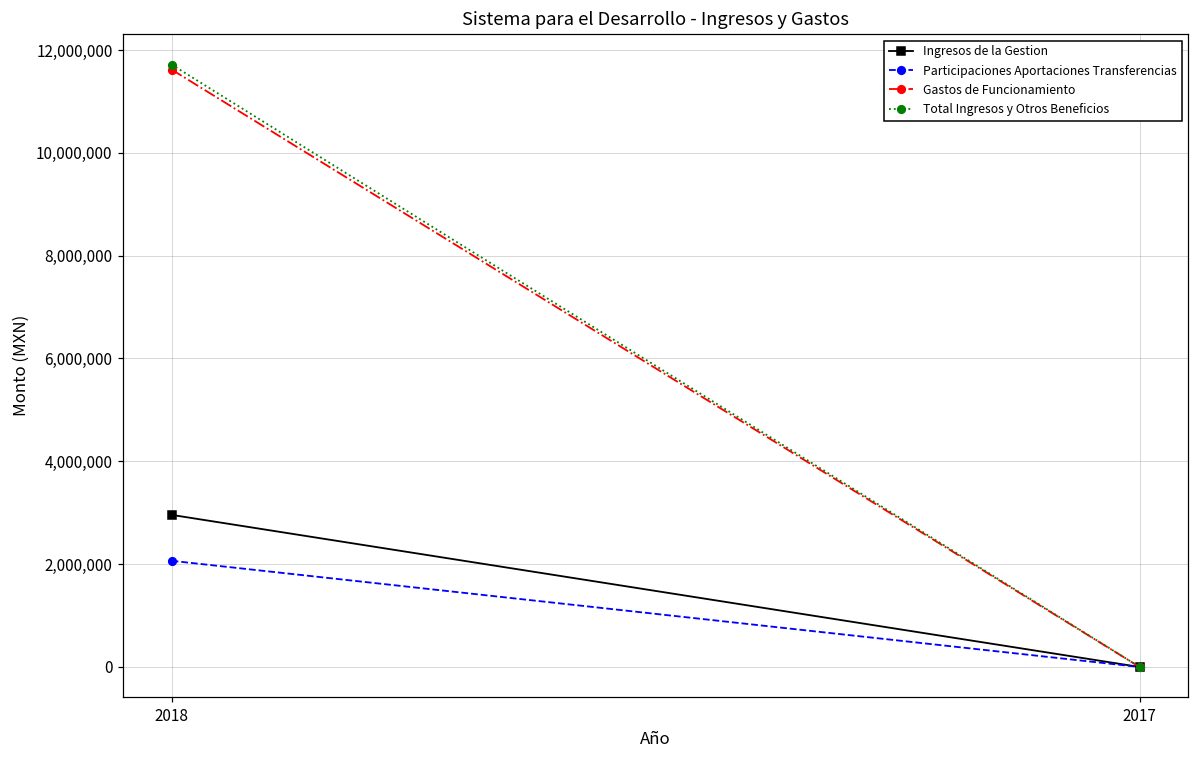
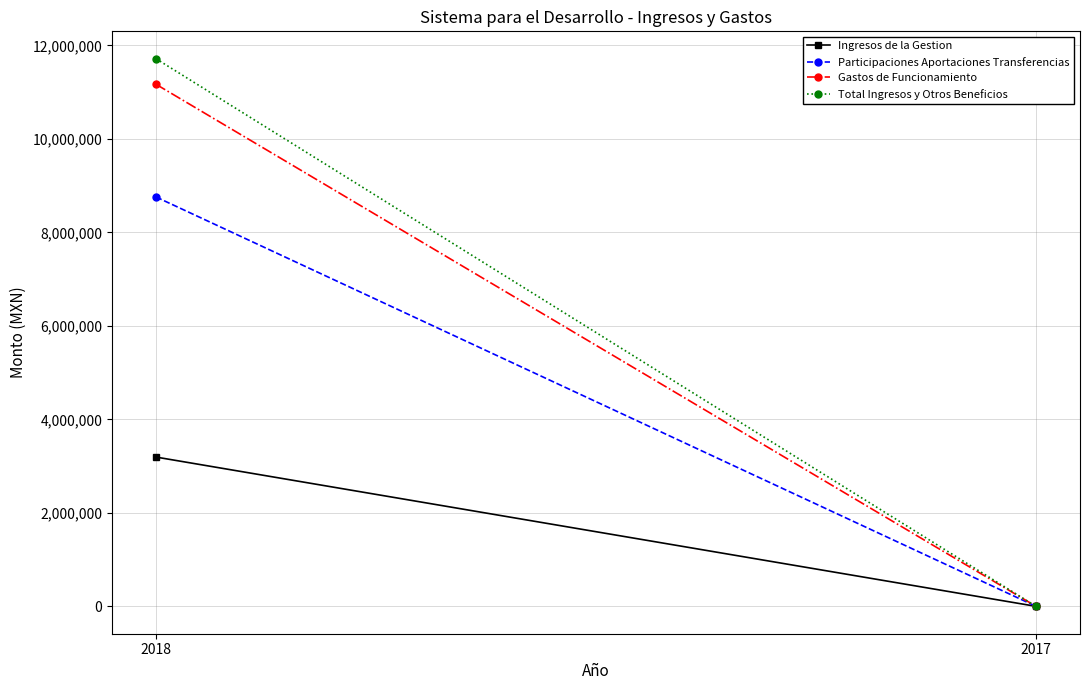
  {
    "Ingresos de la Gestion": {
-     "2018": "3,000,000"
+     "2018": "3,200,000"
    },
    "Participaciones Aportaciones Transferencias": {
-     "2018": "2,100,000"
+     "2018": "8,800,000"
    },
    "Gastos de Funcionamiento": {
-     "2018": "11,600,000"
+     "2018": "11,200,000"
    },
    "Total Ingresos y Otros Beneficios": {
      "2018": "11,700,000"
    }
  }
